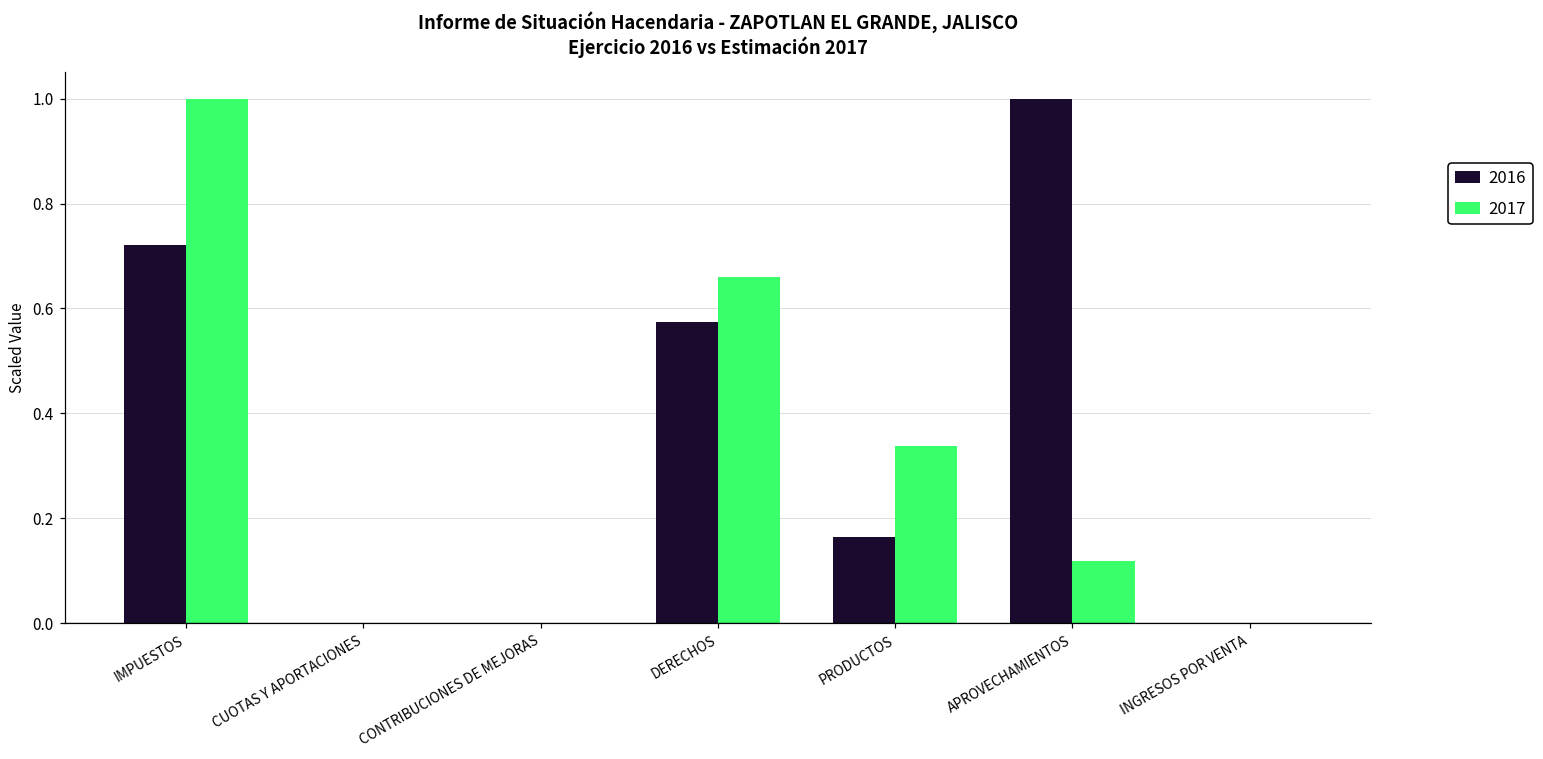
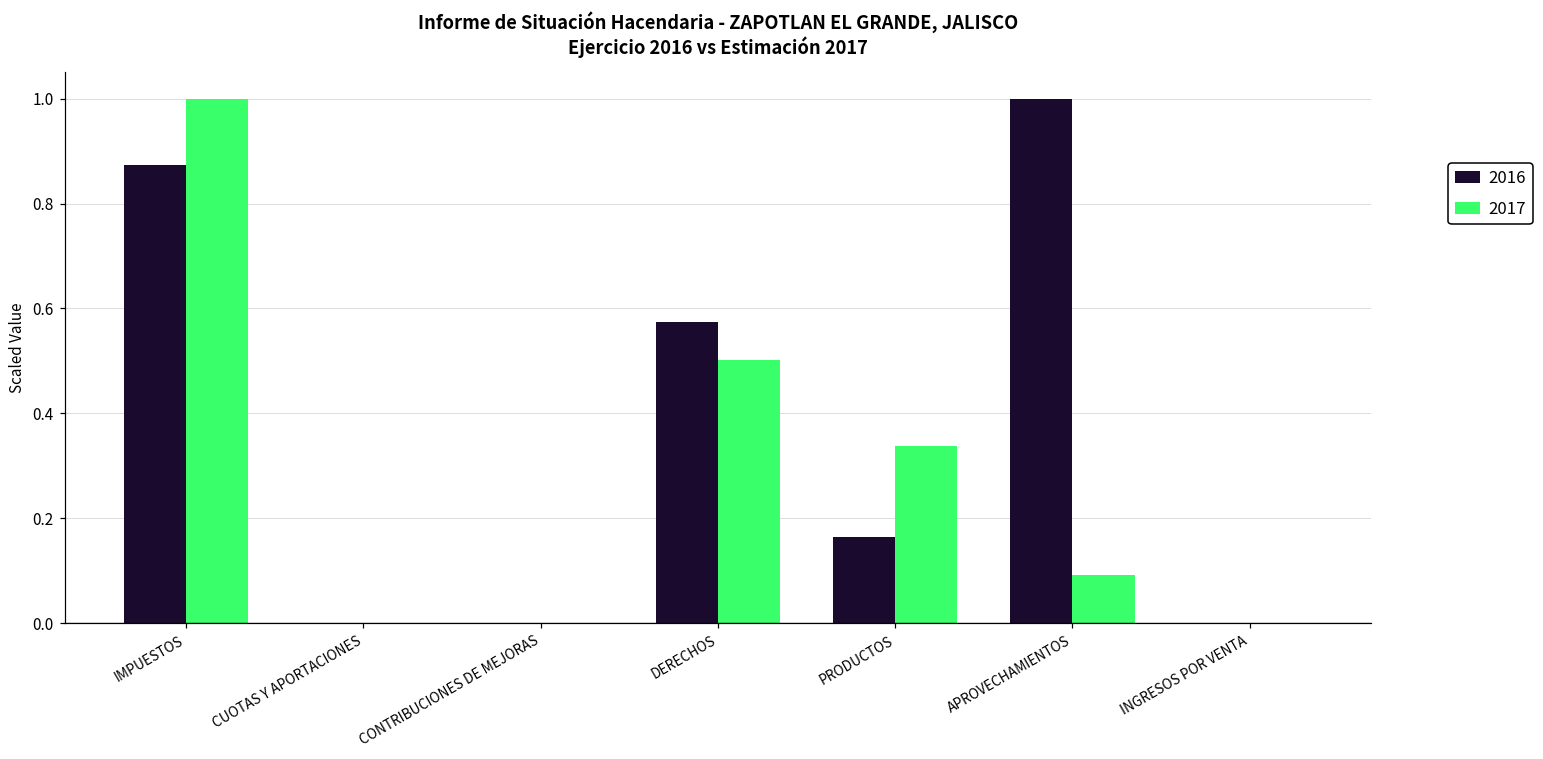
  {
    "2016": {
-     "IMPUESTOS": 0.72,
+     "IMPUESTOS": 0.87,
      "CUOTAS Y APORTACIONES": 0.00,
      "CONTRIBUCIONES DE MEJORAS": 0.00,
      "DERECHOS": 0.57,
      "PRODUCTOS": 0.16,
      "APROVECHAMIENTOS": 1.00,
      "INGRESOS POR VENTA": 0.00
    },
    "2017": {
      "IMPUESTOS": 1.00,
      "CUOTAS Y APORTACIONES": 0.00,
      "CONTRIBUCIONES DE MEJORAS": 0.00,
-     "DERECHOS": 0.66,
+     "DERECHOS": 0.50,
      "PRODUCTOS": 0.34,
-     "APROVECHAMIENTOS": 0.12,
+     "APROVECHAMIENTOS": 0.09,
      "INGRESOS POR VENTA": 0.00
    }
  }
